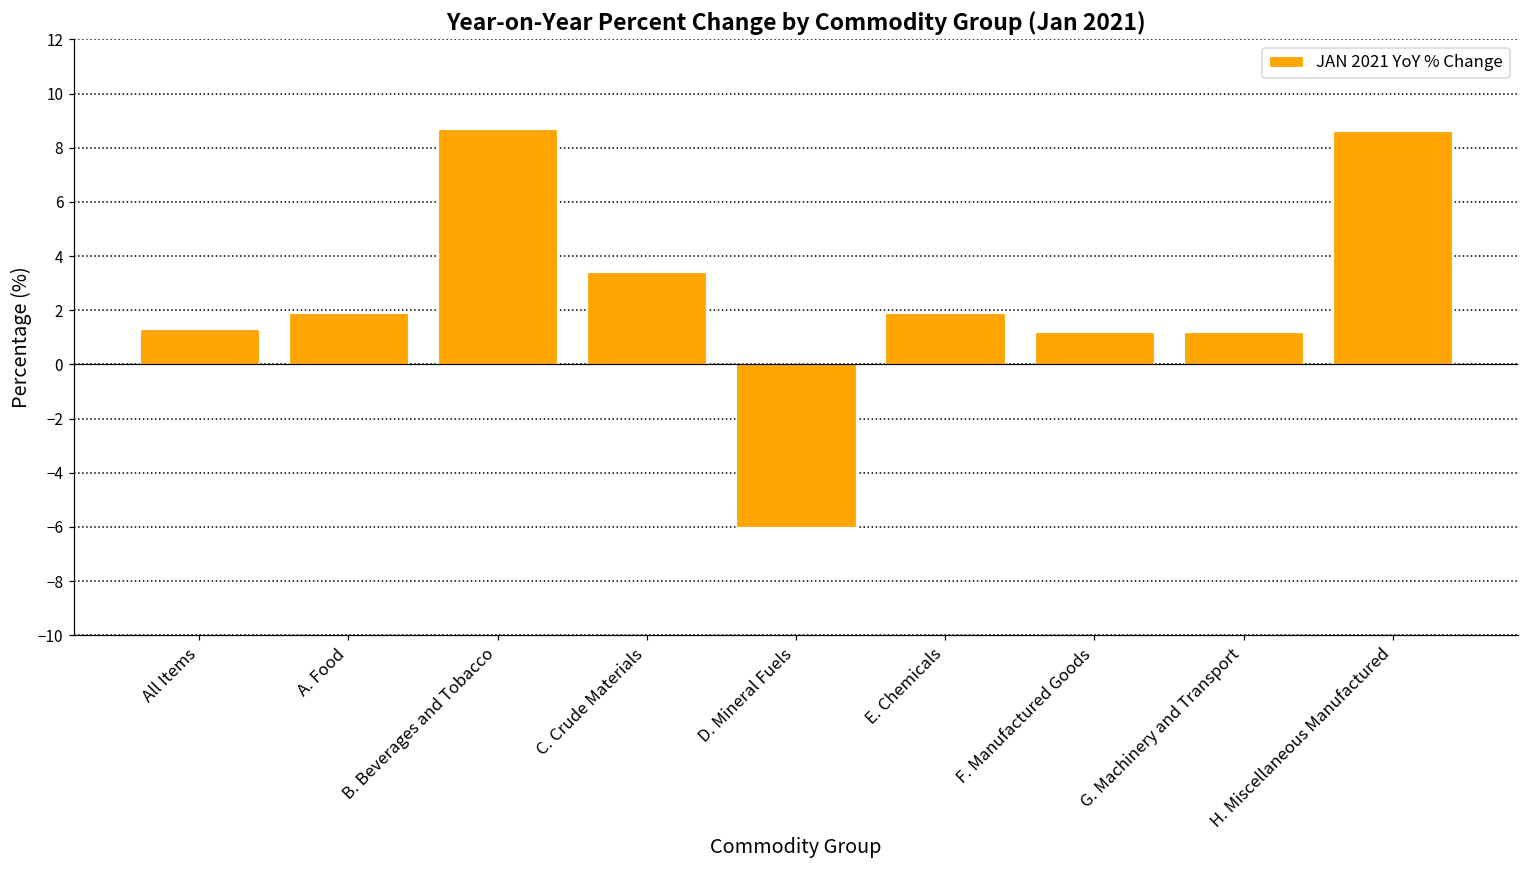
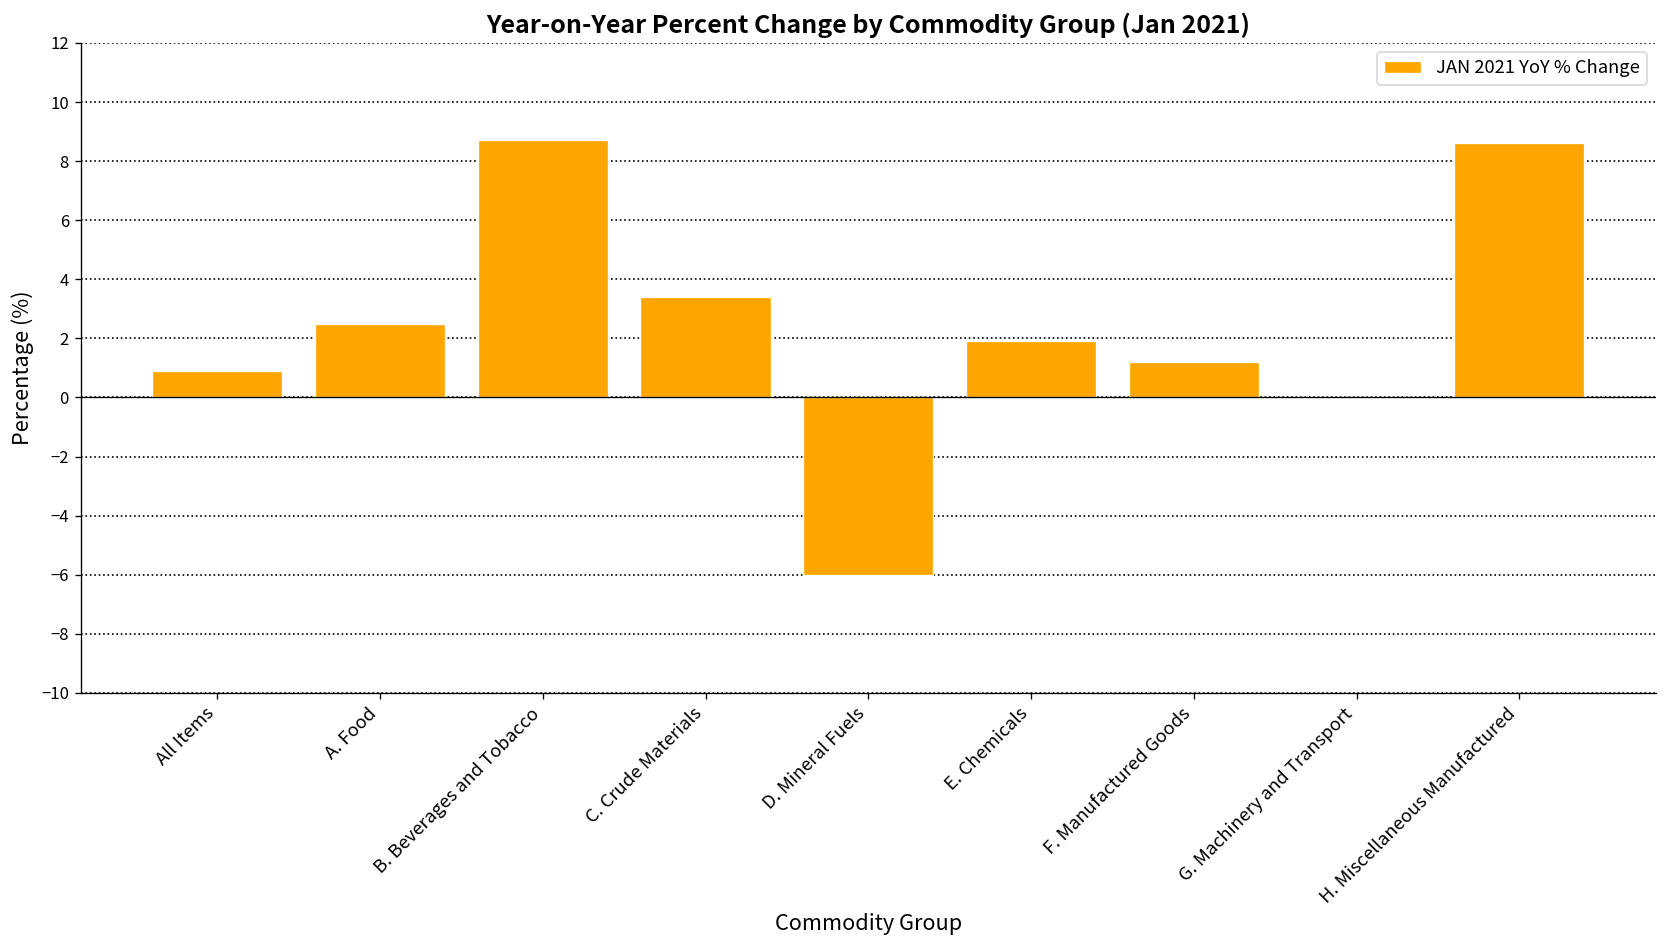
  {
-   "All Items": 1.3,
-   "A. Food": 1.9,
+   "All Items": 0.9,
+   "A. Food": 2.5,
    "B. Beverages and Tobacco": 8.7,
    "C. Crude Materials": 3.4,
    "D. Mineral Fuels": -6.0,
    "E. Chemicals": 1.9,
    "F. Manufactured Goods": 1.2,
-   "G. Machinery and Transport": 1.2,
+   "G. Machinery and Transport": 0.0,
    "H. Miscellaneous Manufactured": 8.6
  }
